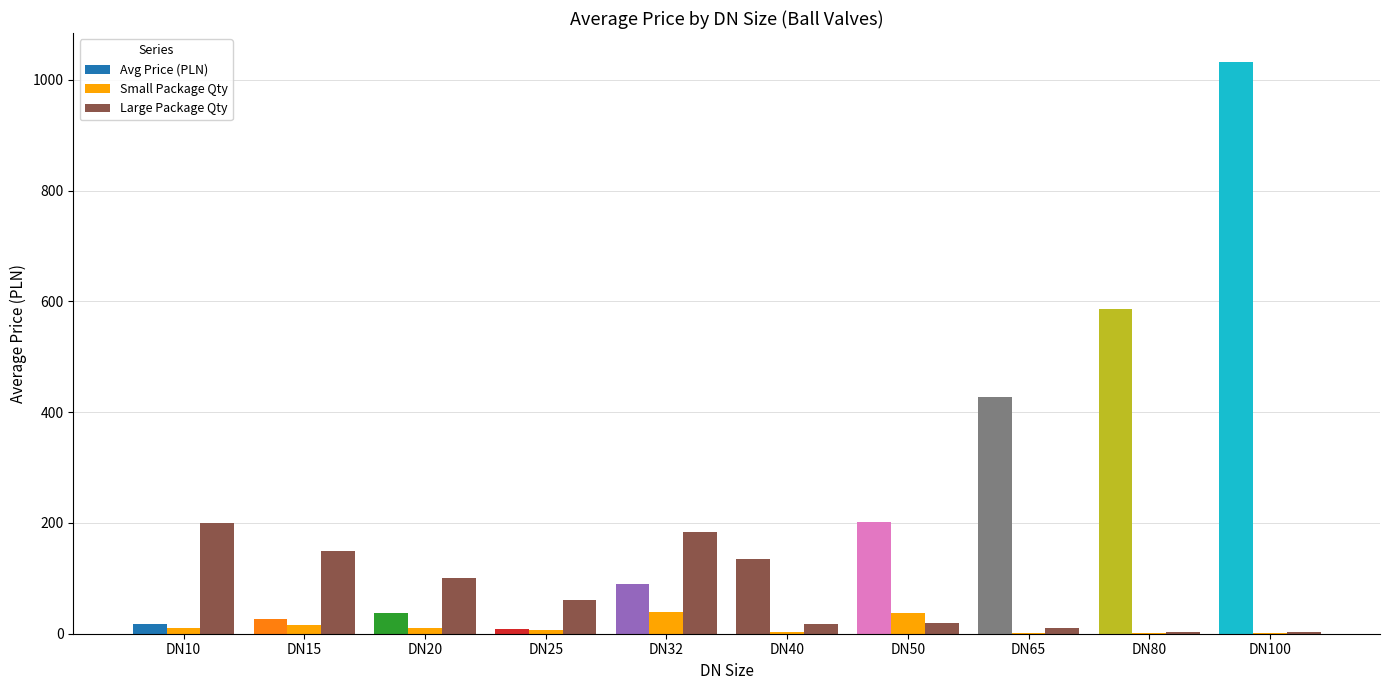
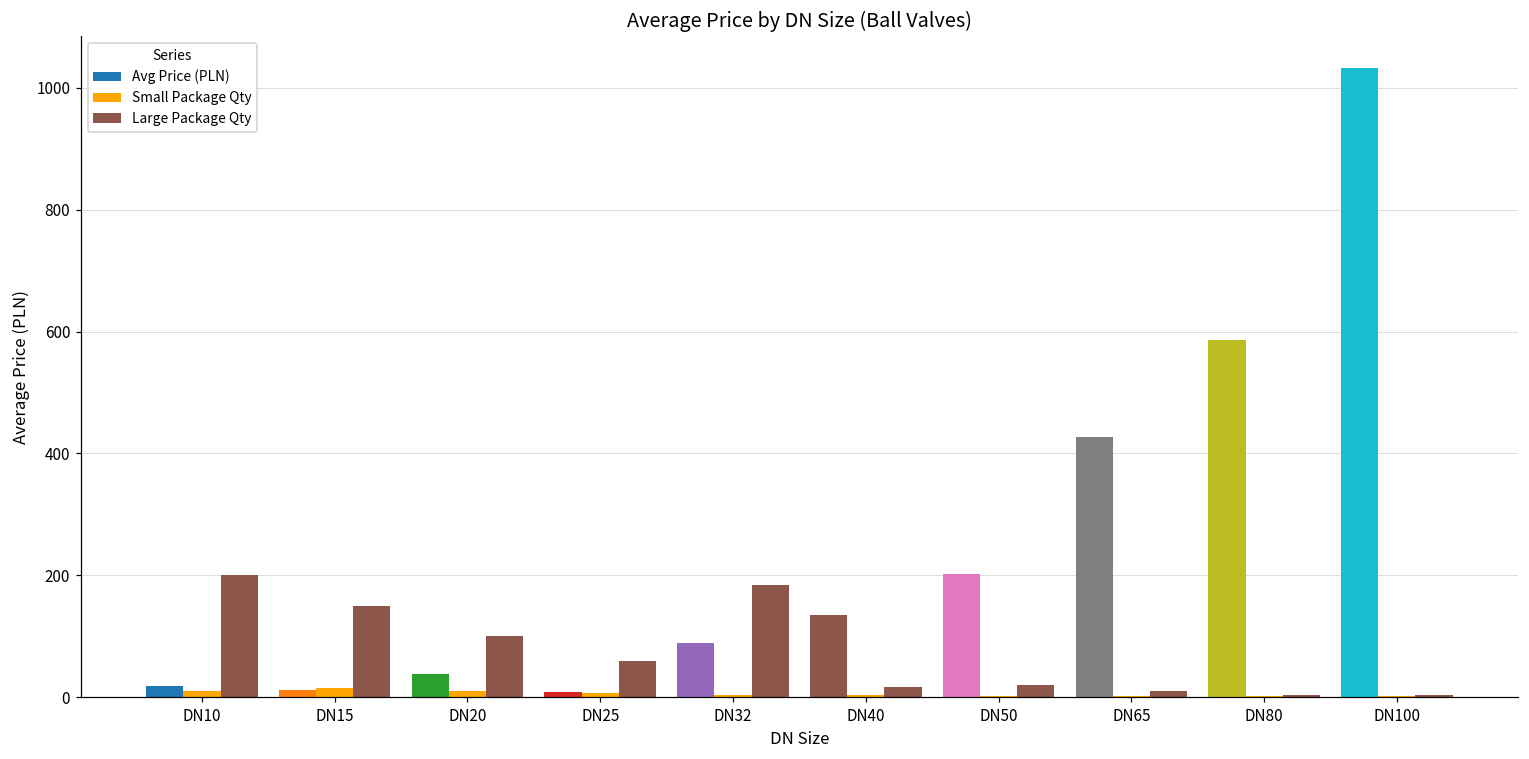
  {
    "Avg Price (PLN)": {
      "DN10": 20,
-     "DN15": 30,
+     "DN15": 10,
      "DN20": 40,
      "DN25": 10,
      "DN32": 90,
      "DN40": 130,
      "DN50": 200,
      "DN65": 430,
      "DN80": 590,
      "DN100": 1030
    },
    "Small Package Qty": {
      "DN10": 10,
      "DN15": 20,
      "DN20": 10,
      "DN25": 10,
-     "DN32": 40,
-     "DN50": 40
+     "DN32": 0,
+     "DN50": 0
    },
    "Large Package Qty": {
      "DN10": 200,
      "DN15": 150,
      "DN20": 100,
      "DN25": 60,
      "DN32": 180,
      "DN40": 20,
      "DN50": 20,
      "DN65": 10
    }
  }
